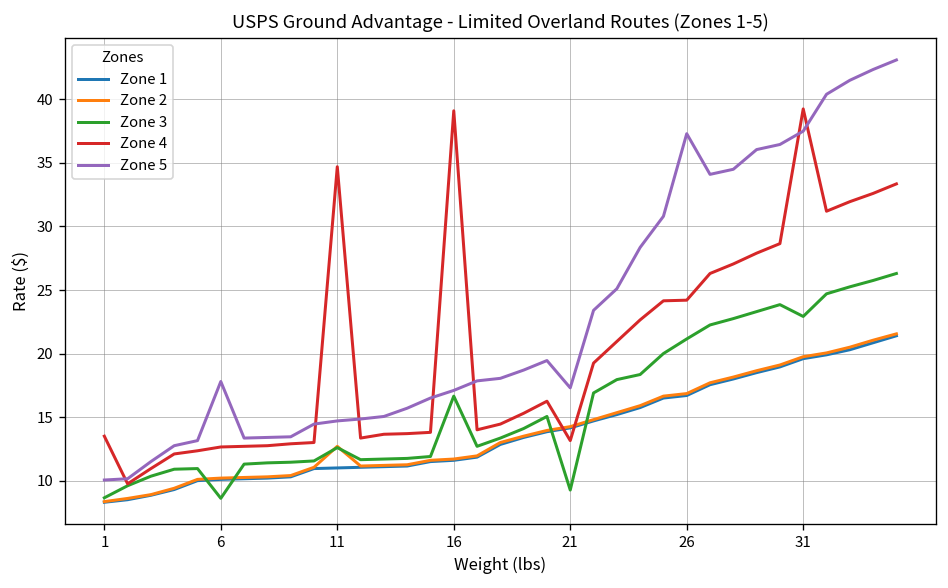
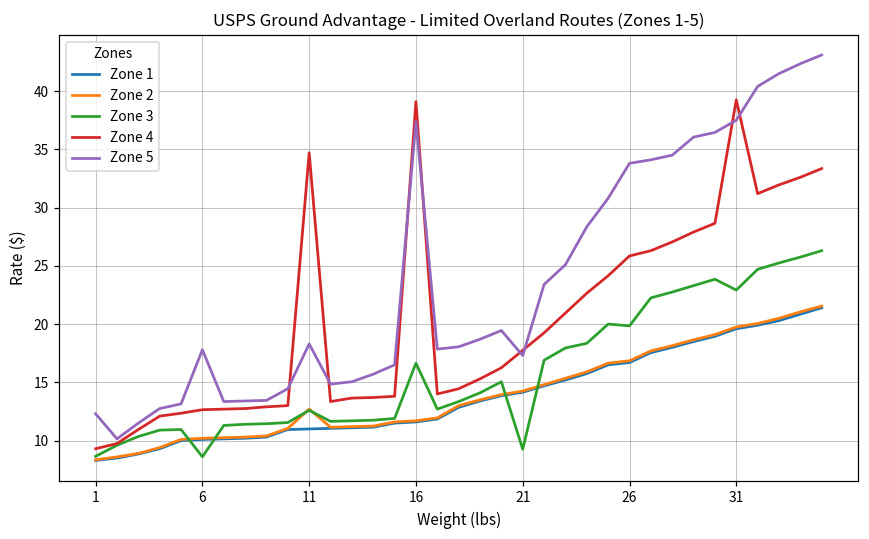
  {
    "Zone 1": {
      "11": 11.0
    },
    "Zone 3": {
      "1": 8.7,
      "6": 8.6,
      "16": 16.7,
      "21": 9.3,
-     "26": 21.2,
+     "26": 19.9,
      "31": 22.9
    },
    "Zone 4": {
-     "1": 13.5,
+     "1": 9.3,
      "6": 12.7,
      "11": 34.7,
      "16": 39.1,
-     "21": 13.2,
-     "26": 24.2,
+     "21": 17.8,
+     "26": 25.9,
      "31": 39.3
    },
    "Zone 5": {
-     "1": 10.1,
+     "1": 12.3,
      "6": 17.8,
-     "11": 14.7,
-     "16": 17.1,
+     "11": 18.3,
+     "16": 37.4,
      "21": 17.3,
-     "26": 37.3,
+     "26": 33.8,
      "31": 37.5
    }
  }
